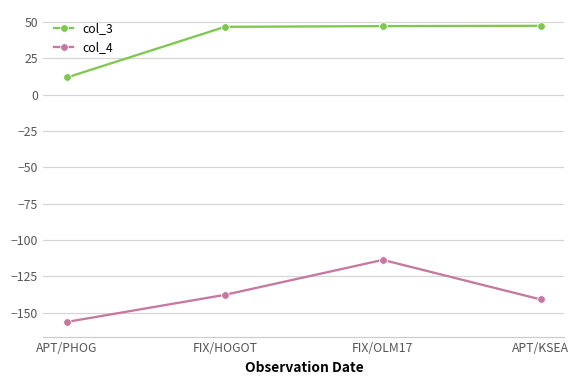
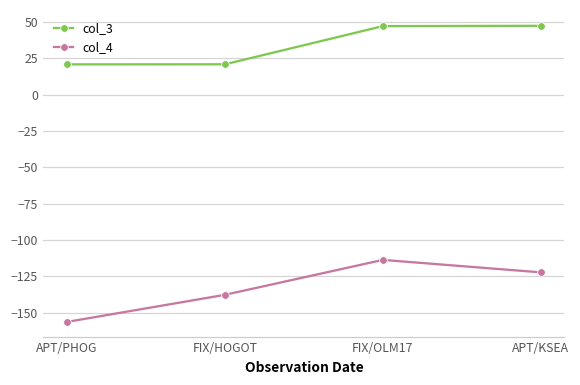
  {
    "col_3": {
-     "APT/PHOG": 12,
-     "FIX/HOGOT": 47,
+     "APT/PHOG": 21,
+     "FIX/HOGOT": 21,
      "FIX/OLM17": 47,
      "APT/KSEA": 47
    },
    "col_4": {
      "APT/PHOG": -156,
      "FIX/HOGOT": -138,
      "FIX/OLM17": -114,
-     "APT/KSEA": -141
+     "APT/KSEA": -122
    }
  }
